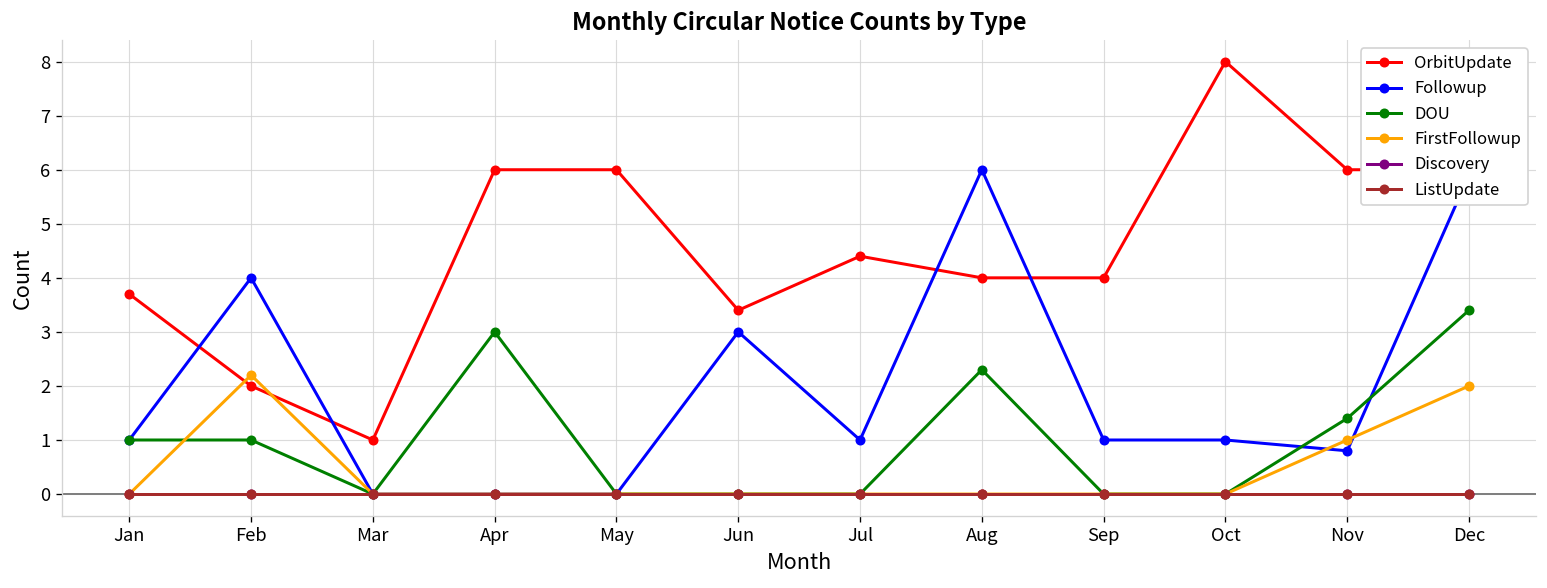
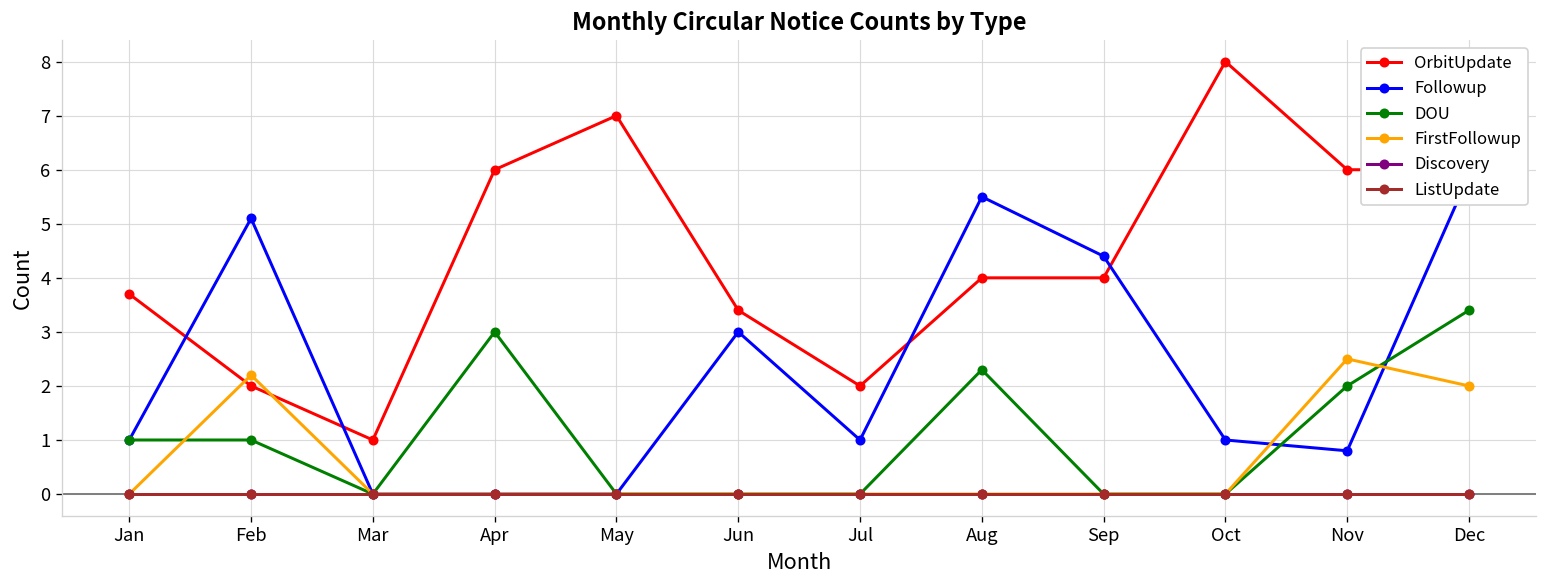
  {
    "OrbitUpdate": {
      "Jan": 3.7,
      "Feb": 2.0,
      "Mar": 1.0,
      "Apr": 6.0,
-     "May": 6,
+     "May": 7,
      "Jun": 3.4,
-     "Jul": 4.4,
+     "Jul": 2.0,
      "Aug": 4.0,
      "Sep": 4.0,
      "Oct": 8.0,
      "Nov": 6.0
    },
    "Followup": {
-     "Feb": 4.0,
+     "Feb": 5.1,
      "Jun": 3.0,
      "Jul": 1.0,
-     "Aug": 6.0,
-     "Sep": 1.0,
+     "Aug": 5.5,
+     "Sep": 4.4,
      "Oct": 1.0,
      "Nov": 0.8
    },
    "DOU": {
      "Feb": 1.0,
      "Apr": 3.0,
      "Aug": 2.3,
-     "Nov": 1.4,
+     "Nov": 2.0,
      "Dec": 3.4
    },
    "FirstFollowup": {
      "Feb": 2.2,
-     "Nov": 1.0,
+     "Nov": 2.5,
      "Dec": 2.0
    },
    "ListUpdate": {
      "Feb": 0.0,
      "Nov": 0.0,
      "Dec": 0.0
    }
  }
